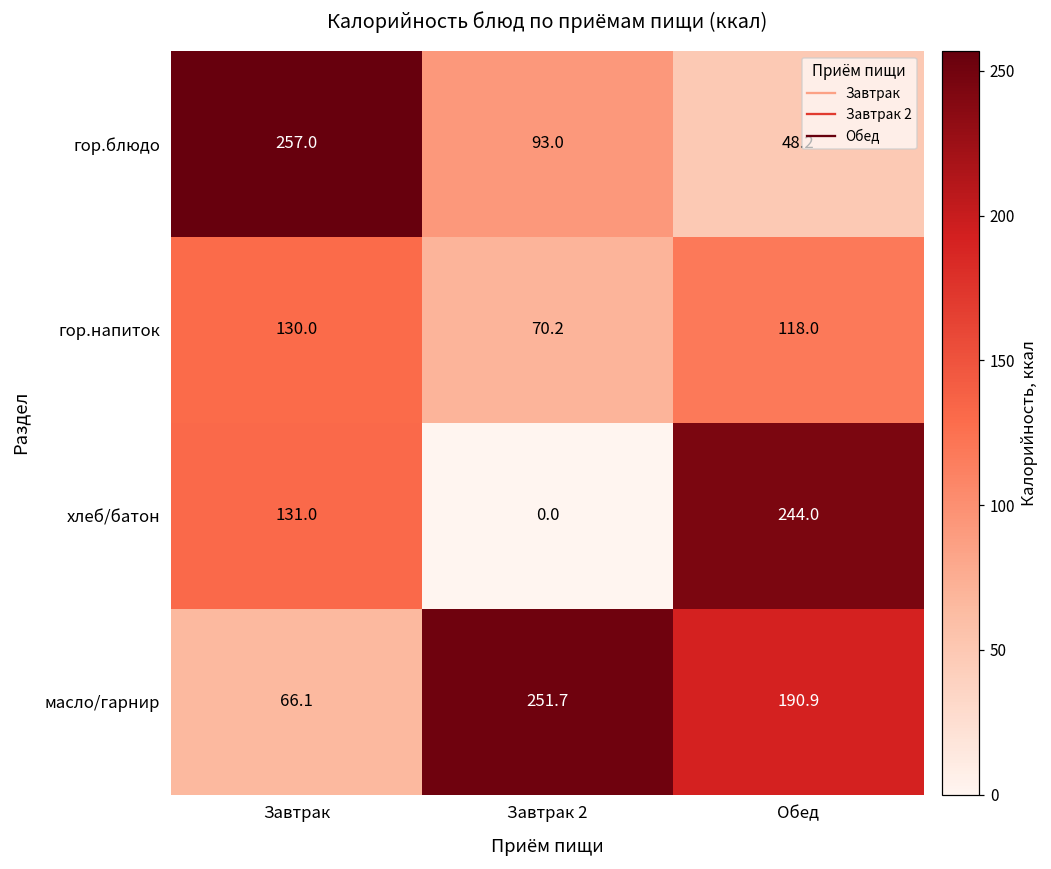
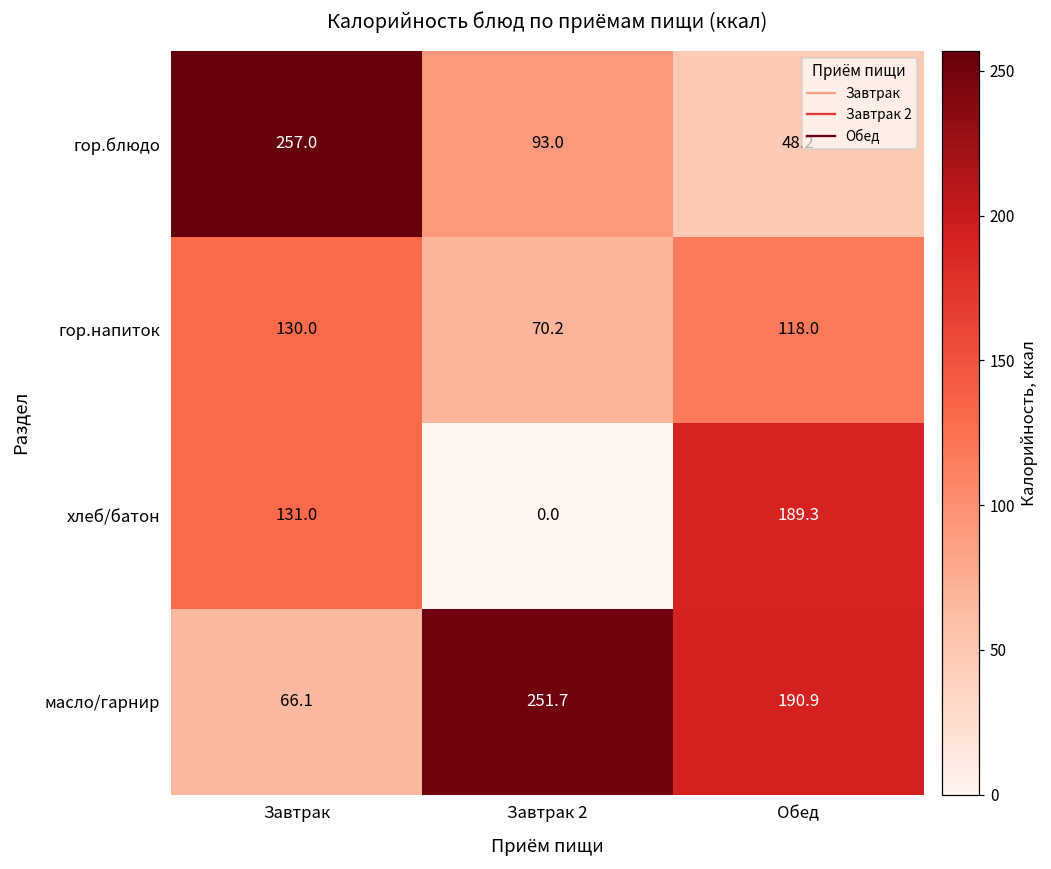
  {
    "гор.блюдо": {
      "Завтрак": 257.0,
      "Завтрак 2": 93.0
    },
    "гор.напиток": {
      "Завтрак": 130.0,
      "Завтрак 2": 70.2,
      "Обед": 118.0
    },
    "хлеб/батон": {
      "Завтрак": 131.0,
      "Завтрак 2": 0.0,
-     "Обед": 244.0
+     "Обед": 189.3
    },
    "масло/гарнир": {
      "Завтрак": 66.1,
      "Завтрак 2": 251.7,
      "Обед": 190.9
    }
  }
